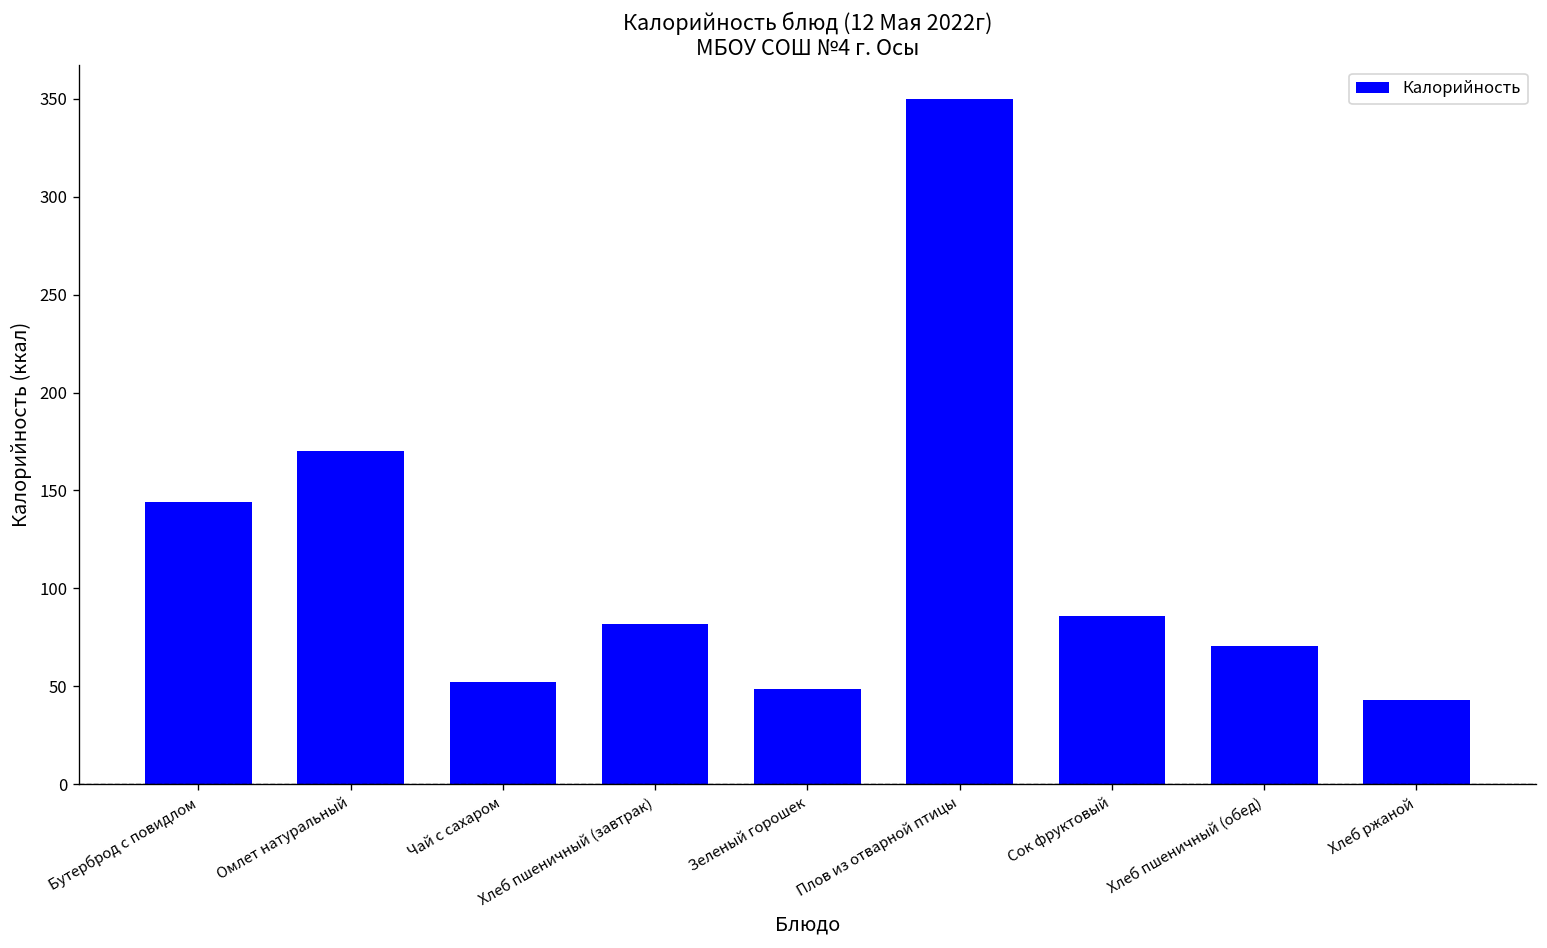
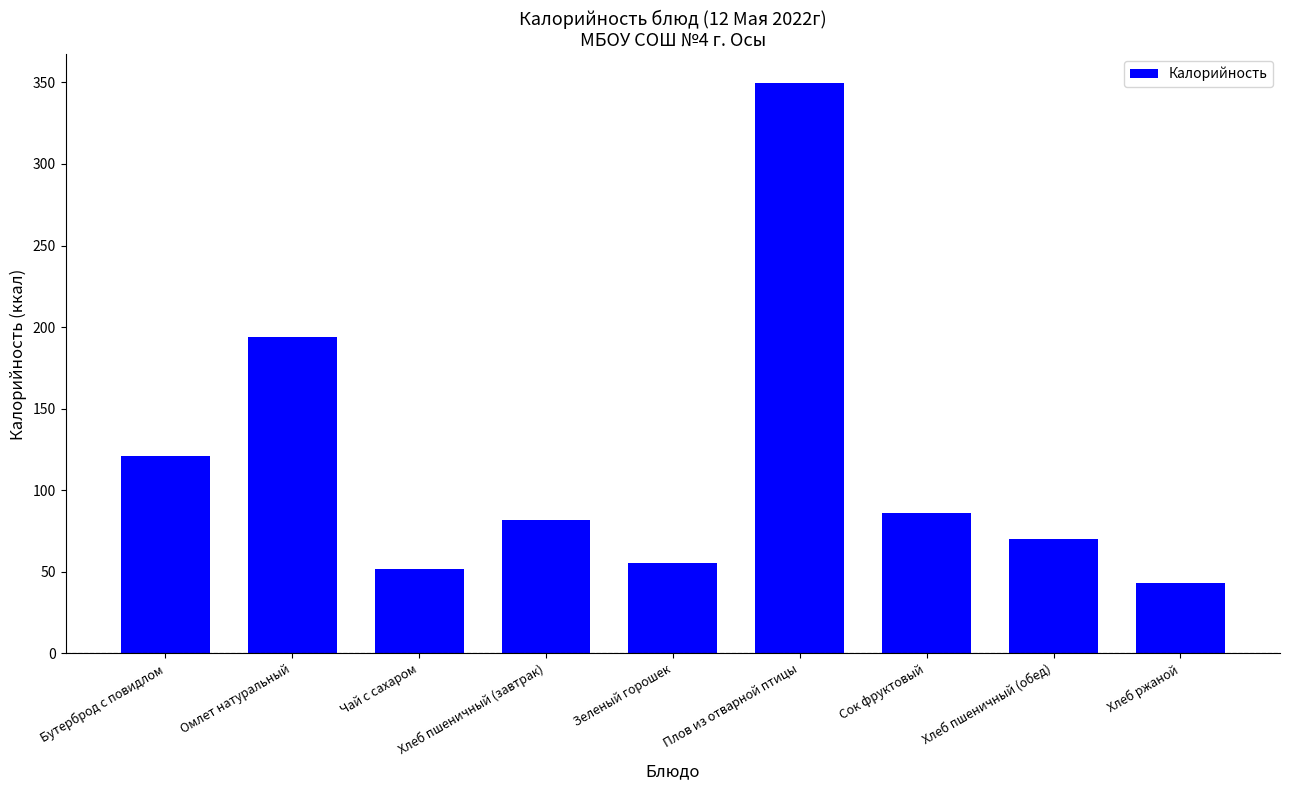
  {
-   "Бутерброд с повидлом": 144,
-   "Омлет натуральный": 170,
+   "Бутерброд с повидлом": 121,
+   "Омлет натуральный": 194,
    "Чай с сахаром": 52,
    "Хлеб пшеничный (завтрак)": 82,
-   "Зеленый горошек": 48,
+   "Зеленый горошек": 55,
    "Плов из отварной птицы": 350,
    "Сок фруктовый": 86,
    "Хлеб пшеничный (обед)": 70,
    "Хлеб ржаной": 43
  }
